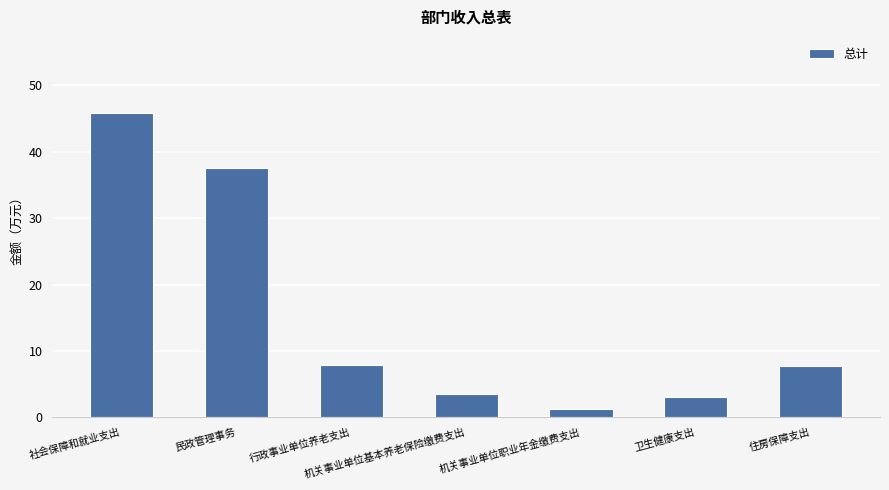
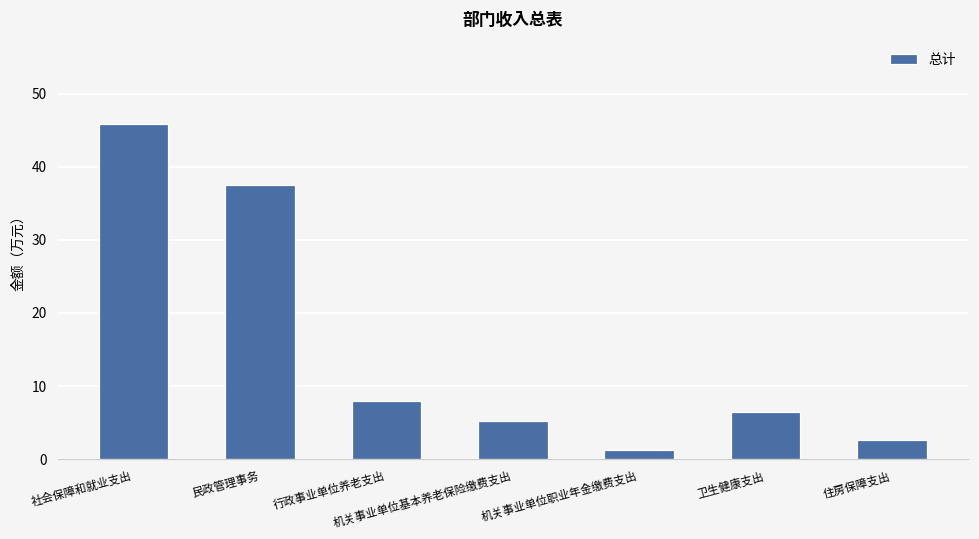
  {
    "社会保障和就业支出": 46,
    "民政管理事务": 38,
    "行政事业单位养老支出": 8,
-   "机关事业单位基本养老保险缴费支出": 4,
+   "机关事业单位基本养老保险缴费支出": 5,
    "机关事业单位职业年金缴费支出": 1,
-   "卫生健康支出": 3,
-   "住房保障支出": 8
+   "卫生健康支出": 6,
+   "住房保障支出": 3
  }
